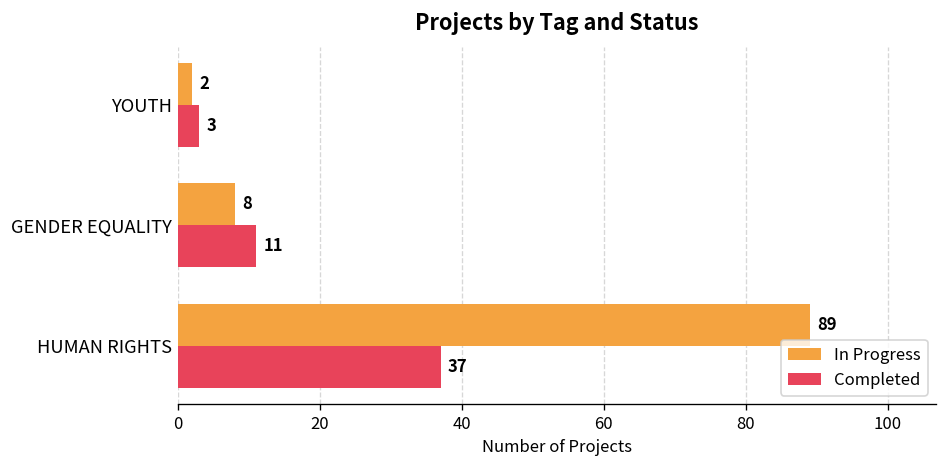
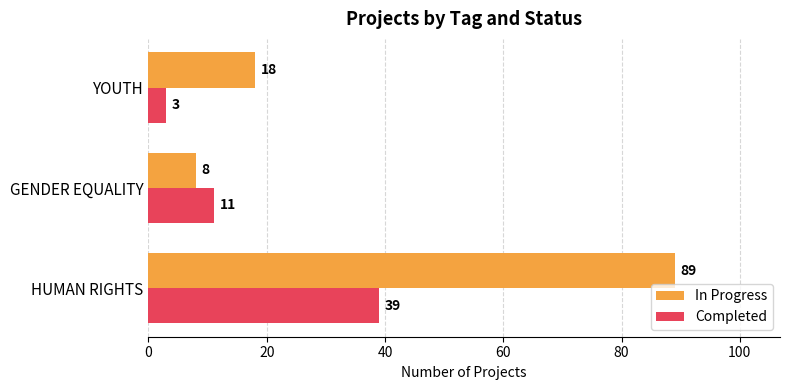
  {
    "In Progress": {
-     "YOUTH": 2,
+     "YOUTH": 18,
      "GENDER EQUALITY": 8,
      "HUMAN RIGHTS": 89
    },
    "Completed": {
      "YOUTH": 3,
      "GENDER EQUALITY": 11,
-     "HUMAN RIGHTS": 37
+     "HUMAN RIGHTS": 39
    }
  }
